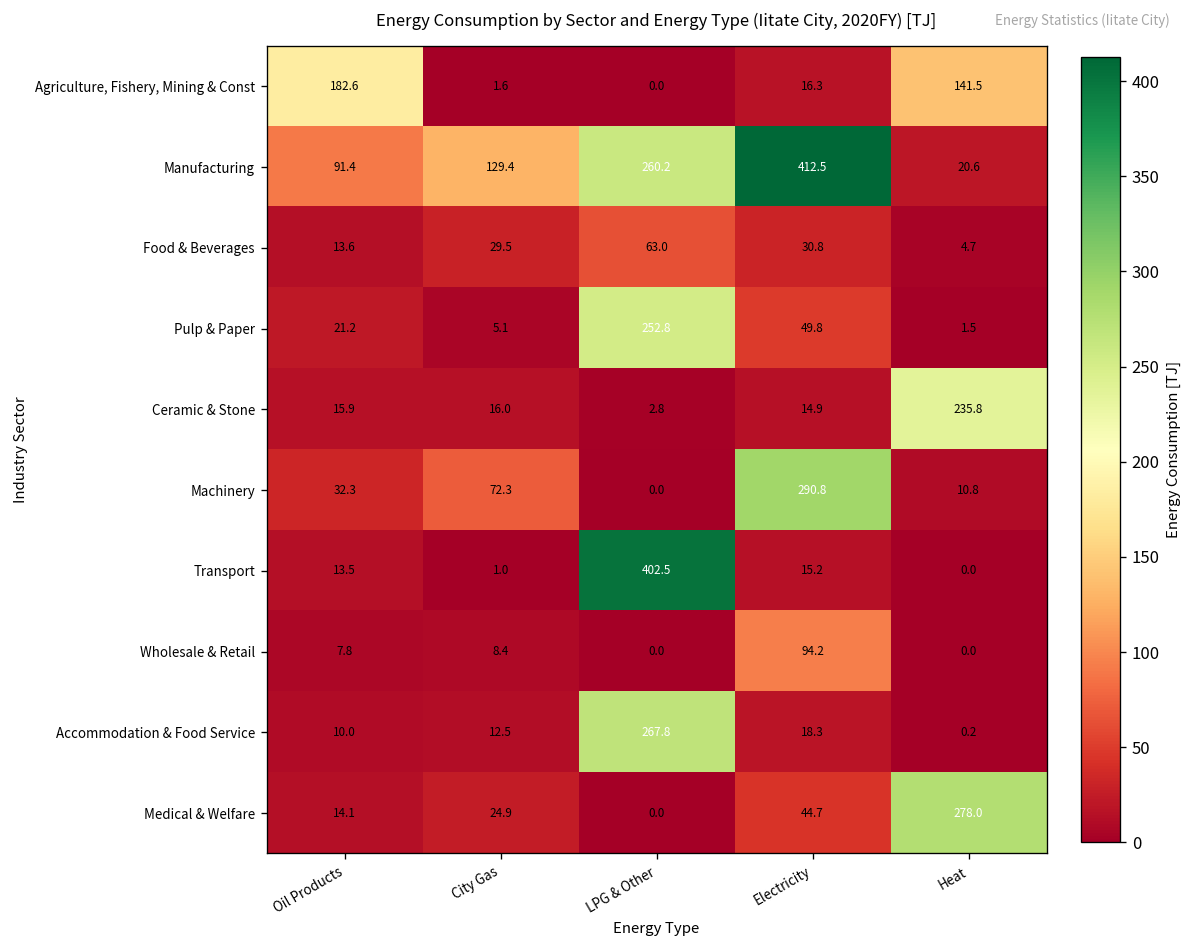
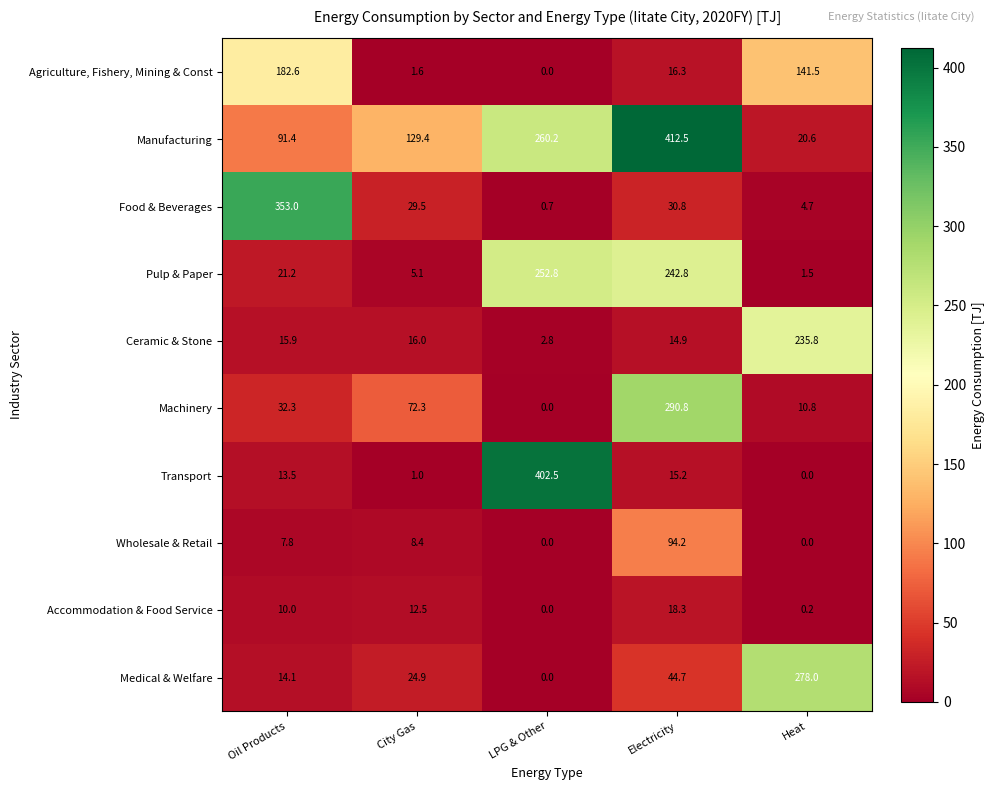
  {
    "Agriculture, Fishery, Mining & Const": {
      "Oil Products": 182.6,
      "City Gas": 1.6,
      "LPG & Other": 0.0,
      "Electricity": 16.3,
      "Heat": 141.5
    },
    "Manufacturing": {
      "Oil Products": 91.4,
      "City Gas": 129.4,
      "LPG & Other": 260.2,
      "Electricity": 412.5,
      "Heat": 20.6
    },
    "Food & Beverages": {
-     "Oil Products": 13.6,
+     "Oil Products": 353.0,
      "City Gas": 29.5,
-     "LPG & Other": 63.0,
+     "LPG & Other": 0.7,
      "Electricity": 30.8,
      "Heat": 4.7
    },
    "Pulp & Paper": {
      "Oil Products": 21.2,
      "City Gas": 5.1,
      "LPG & Other": 252.8,
-     "Electricity": 49.8,
+     "Electricity": 242.8,
      "Heat": 1.5
    },
    "Ceramic & Stone": {
      "Oil Products": 15.9,
      "City Gas": 16.0,
      "LPG & Other": 2.8,
      "Electricity": 14.9,
      "Heat": 235.8
    },
    "Machinery": {
      "Oil Products": 32.3,
      "City Gas": 72.3,
      "LPG & Other": 0.0,
      "Electricity": 290.8,
      "Heat": 10.8
    },
    "Transport": {
      "Oil Products": 13.5,
      "City Gas": 1.0,
      "LPG & Other": 402.5,
      "Electricity": 15.2,
      "Heat": 0.0
    },
    "Wholesale & Retail": {
      "Oil Products": 7.8,
      "City Gas": 8.4,
      "LPG & Other": 0.0,
      "Electricity": 94.2,
      "Heat": 0.0
    },
    "Accommodation & Food Service": {
      "Oil Products": 10.0,
      "City Gas": 12.5,
-     "LPG & Other": 267.8,
+     "LPG & Other": 0.0,
      "Electricity": 18.3,
      "Heat": 0.2
    },
    "Medical & Welfare": {
      "Oil Products": 14.1,
      "City Gas": 24.9,
      "LPG & Other": 0.0,
      "Electricity": 44.7,
      "Heat": 278.0
    }
  }
